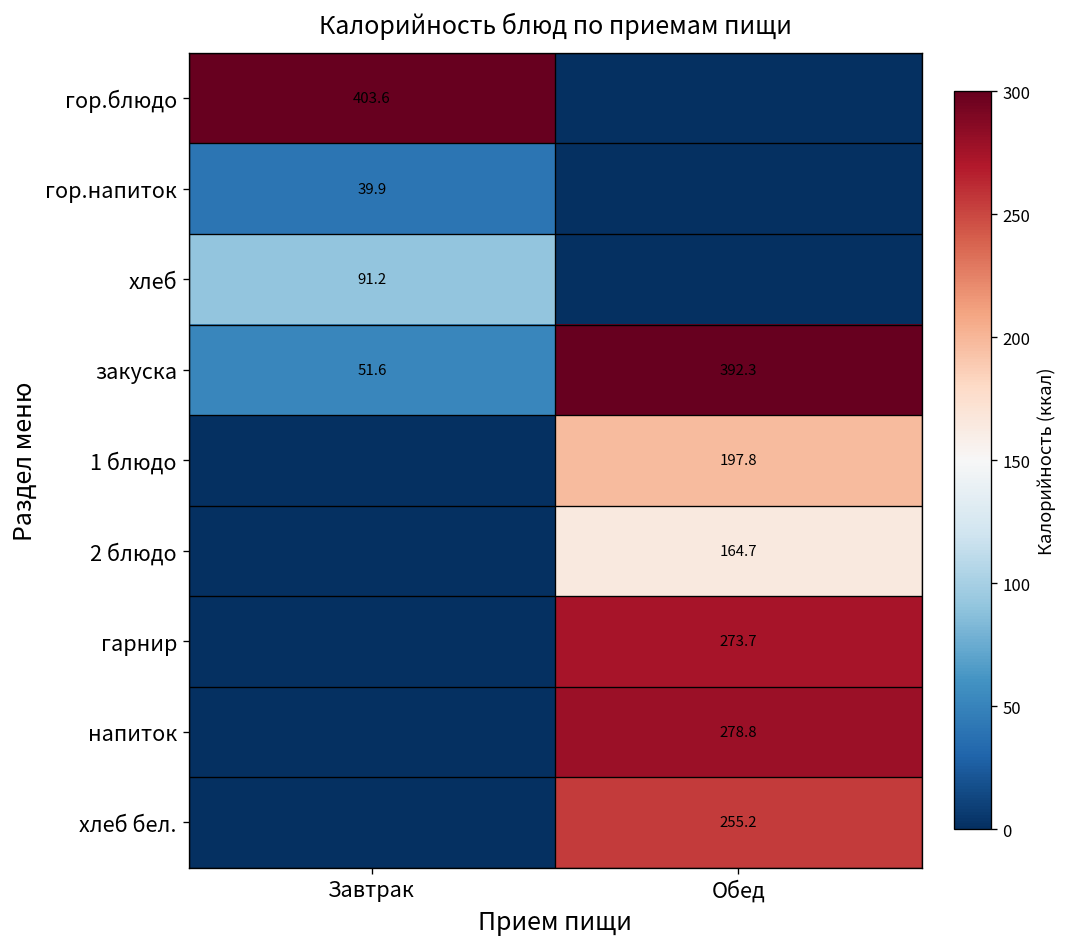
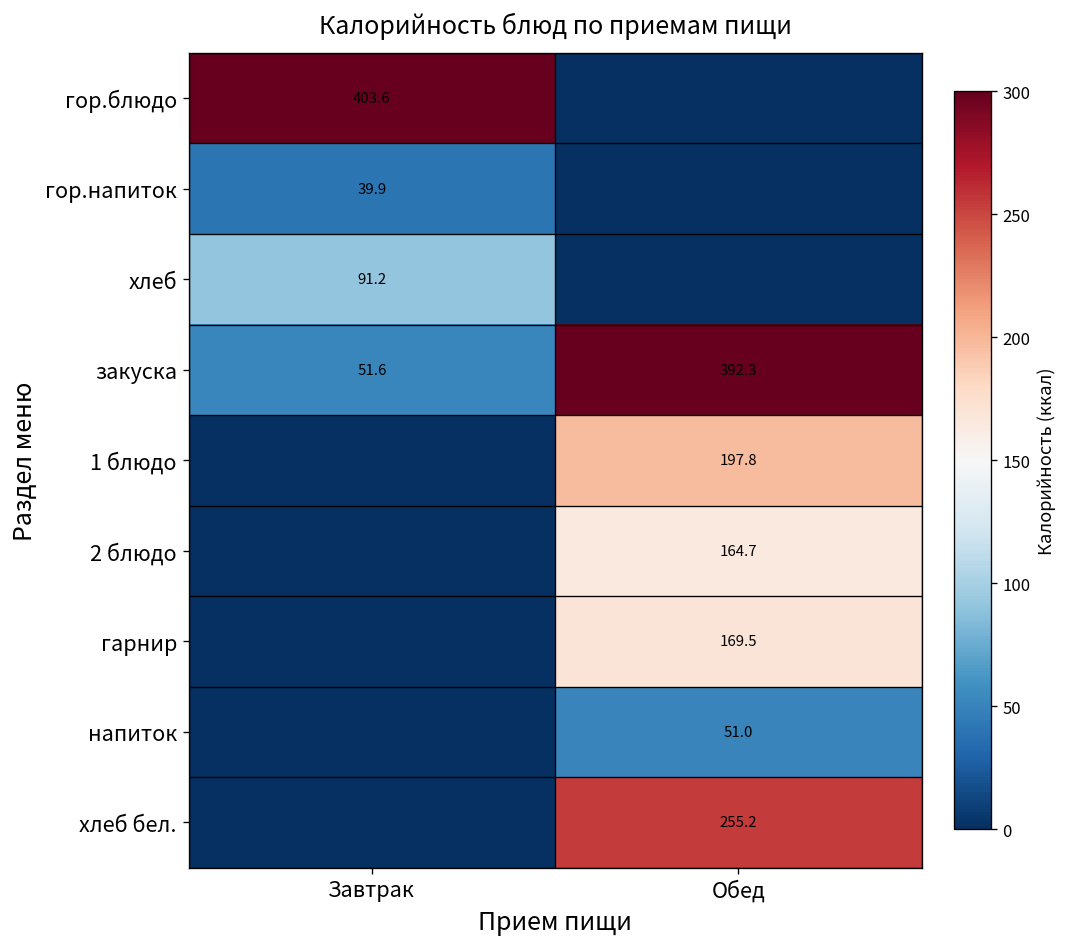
  {
    "гор.блюдо": {
      "Завтрак": 403.6
    },
    "гор.напиток": {
      "Завтрак": 39.9
    },
    "хлеб": {
      "Завтрак": 91.2
    },
    "закуска": {
      "Завтрак": 51.6,
      "Обед": 392.3
    },
    "1 блюдо": {
      "Обед": 197.8
    },
    "2 блюдо": {
      "Обед": 164.7
    },
    "гарнир": {
-     "Обед": 273.7
+     "Обед": 169.5
    },
    "напиток": {
-     "Обед": 278.8
+     "Обед": 51.0
    },
    "хлеб бел.": {
      "Обед": 255.2
    }
  }
